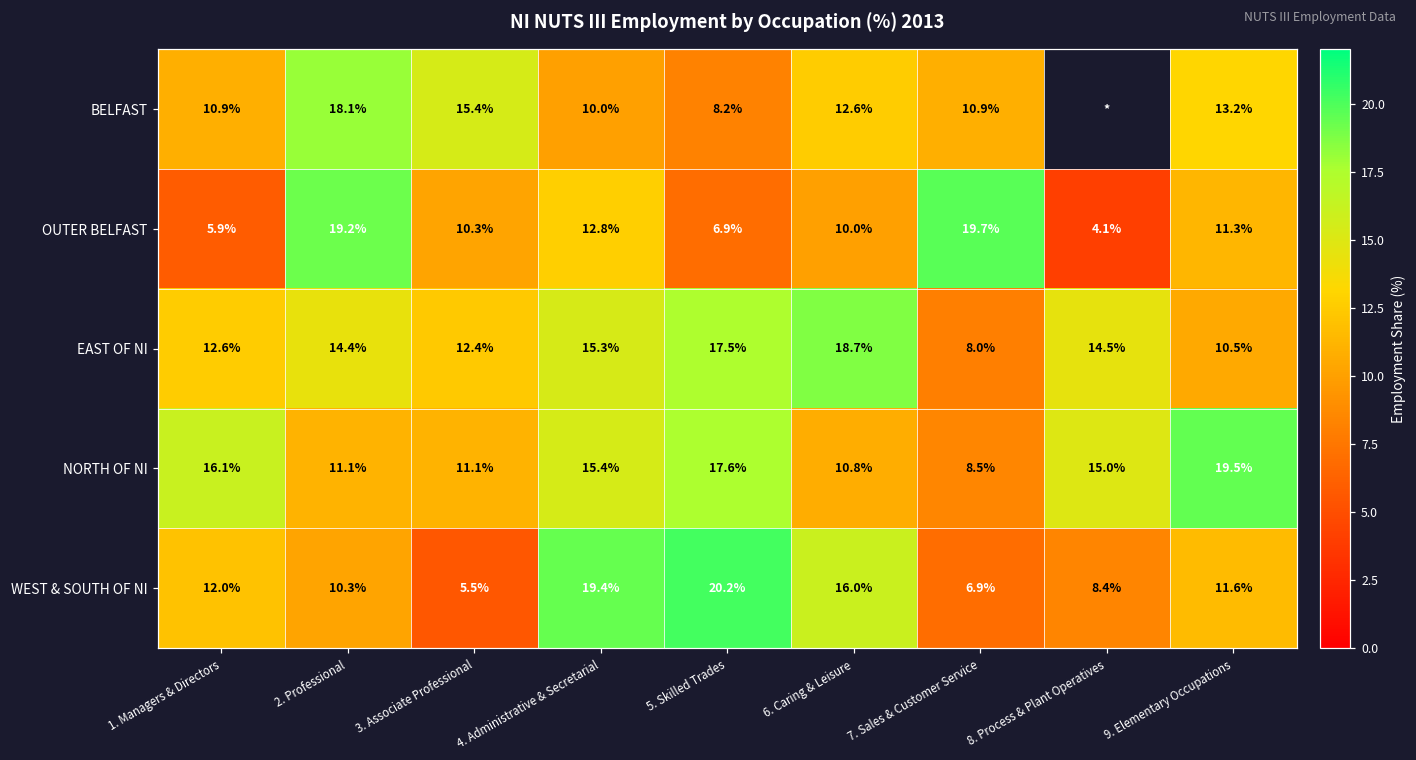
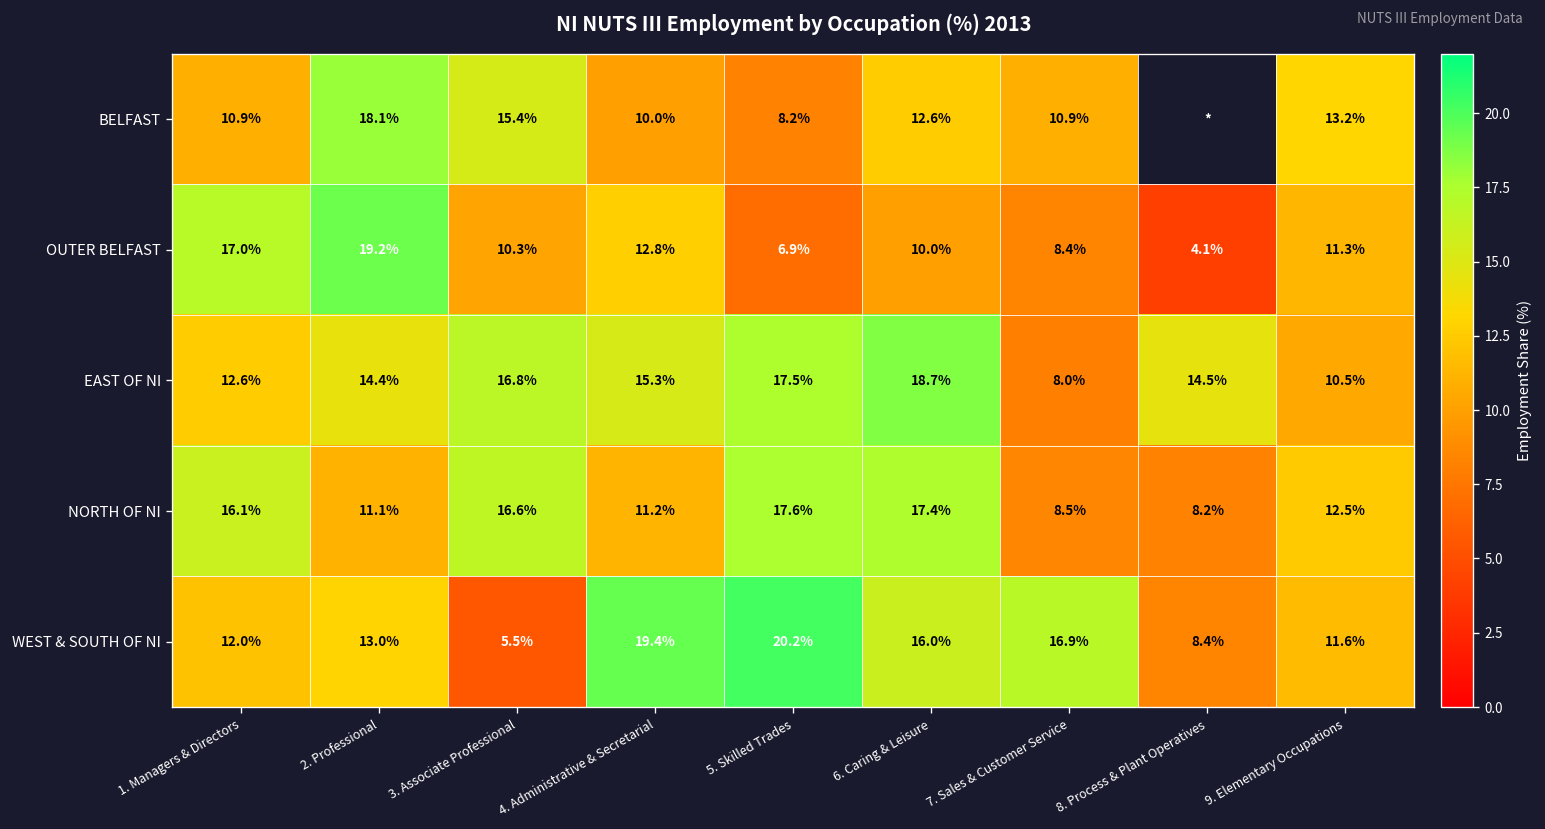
  {
    "BELFAST": {
      "1. Managers & Directors": "10.9%",
      "2. Professional": "18.1%",
      "3. Associate Professional": "15.4%",
      "4. Administrative & Secretarial": "10.0%",
      "5. Skilled Trades": "8.2%",
      "6. Caring & Leisure": "12.6%",
      "7. Sales & Customer Service": "10.9%",
      "9. Elementary Occupations": "13.2%"
    },
    "OUTER BELFAST": {
-     "1. Managers & Directors": "5.9%",
+     "1. Managers & Directors": "17.0%",
      "2. Professional": "19.2%",
      "3. Associate Professional": "10.3%",
      "4. Administrative & Secretarial": "12.8%",
      "5. Skilled Trades": "6.9%",
      "6. Caring & Leisure": "10.0%",
-     "7. Sales & Customer Service": "19.7%",
+     "7. Sales & Customer Service": "8.4%",
      "8. Process & Plant Operatives": "4.1%",
      "9. Elementary Occupations": "11.3%"
    },
    "EAST OF NI": {
      "1. Managers & Directors": "12.6%",
      "2. Professional": "14.4%",
-     "3. Associate Professional": "12.4%",
+     "3. Associate Professional": "16.8%",
      "4. Administrative & Secretarial": "15.3%",
      "5. Skilled Trades": "17.5%",
      "6. Caring & Leisure": "18.7%",
      "7. Sales & Customer Service": "8.0%",
      "8. Process & Plant Operatives": "14.5%",
      "9. Elementary Occupations": "10.5%"
    },
    "NORTH OF NI": {
      "1. Managers & Directors": "16.1%",
      "2. Professional": "11.1%",
-     "3. Associate Professional": "11.1%",
-     "4. Administrative & Secretarial": "15.4%",
+     "3. Associate Professional": "16.6%",
+     "4. Administrative & Secretarial": "11.2%",
      "5. Skilled Trades": "17.6%",
-     "6. Caring & Leisure": "10.8%",
+     "6. Caring & Leisure": "17.4%",
      "7. Sales & Customer Service": "8.5%",
-     "8. Process & Plant Operatives": "15.0%",
-     "9. Elementary Occupations": "19.5%"
+     "8. Process & Plant Operatives": "8.2%",
+     "9. Elementary Occupations": "12.5%"
    },
    "WEST & SOUTH OF NI": {
      "1. Managers & Directors": "12.0%",
-     "2. Professional": "10.3%",
+     "2. Professional": "13.0%",
      "3. Associate Professional": "5.5%",
      "4. Administrative & Secretarial": "19.4%",
      "5. Skilled Trades": "20.2%",
      "6. Caring & Leisure": "16.0%",
-     "7. Sales & Customer Service": "6.9%",
+     "7. Sales & Customer Service": "16.9%",
      "8. Process & Plant Operatives": "8.4%",
      "9. Elementary Occupations": "11.6%"
    }
  }
